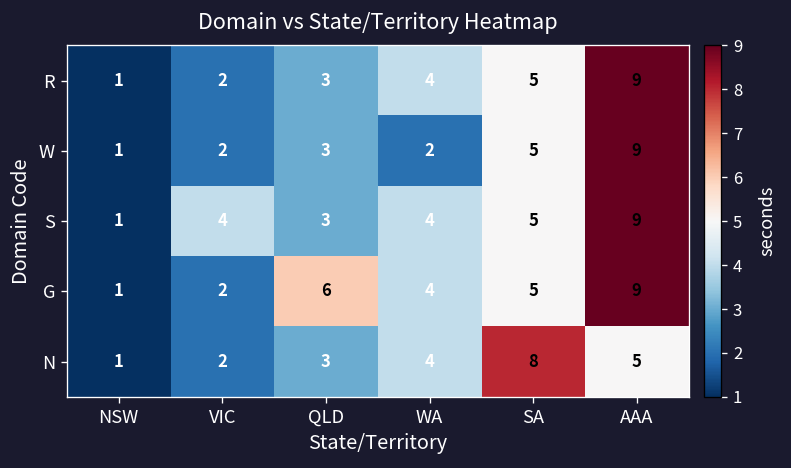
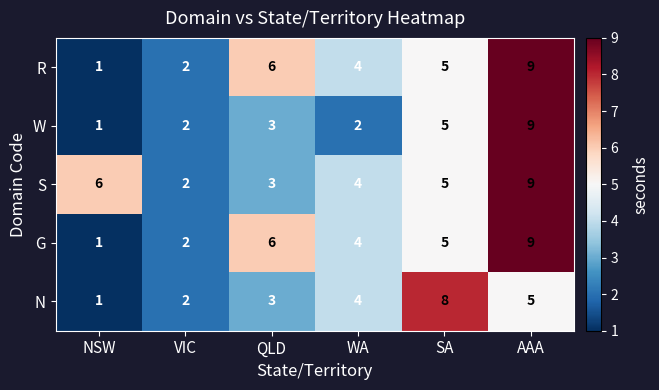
  {
    "R": {
      "NSW": 1,
      "VIC": 2,
-     "QLD": 3,
+     "QLD": 6,
      "WA": 4,
      "SA": 5,
      "AAA": 9
    },
    "W": {
      "NSW": 1,
      "VIC": 2,
      "QLD": 3,
      "WA": 2,
      "SA": 5,
      "AAA": 9
    },
    "S": {
-     "NSW": 1,
-     "VIC": 4,
+     "NSW": 6,
+     "VIC": 2,
      "QLD": 3,
      "WA": 4,
      "SA": 5,
      "AAA": 9
    },
    "G": {
      "NSW": 1,
      "VIC": 2,
      "QLD": 6,
      "WA": 4,
      "SA": 5,
      "AAA": 9
    },
    "N": {
      "NSW": 1,
      "VIC": 2,
      "QLD": 3,
      "WA": 4,
      "SA": 8,
      "AAA": 5
    }
  }
